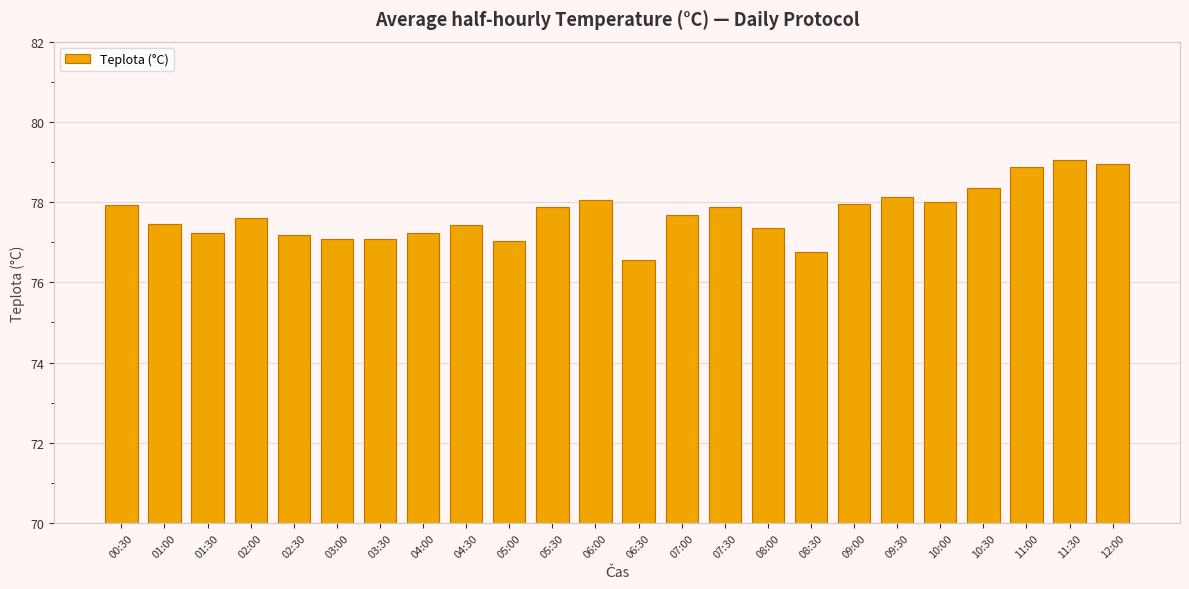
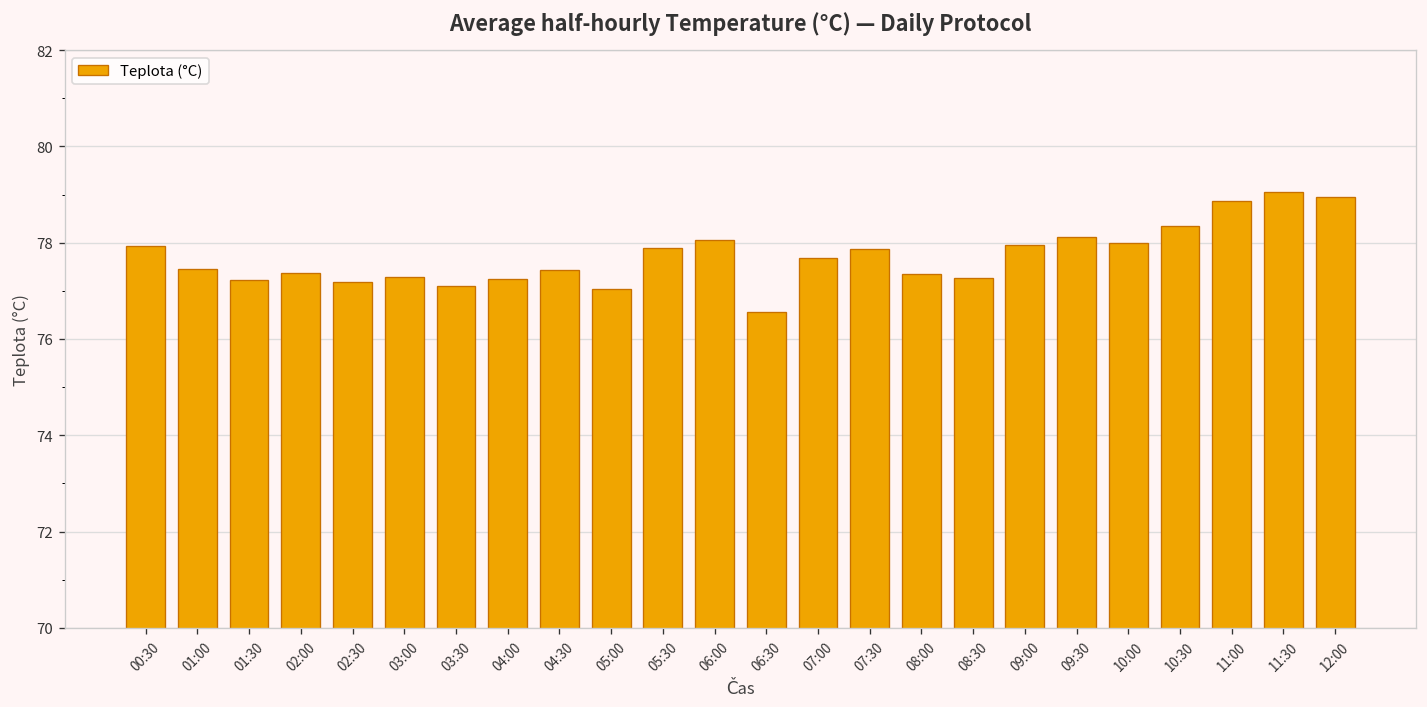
  {
    "00:30": 77.9,
    "01:00": 77.5,
    "01:30": 77.2,
-   "02:00": 77.6,
+   "02:00": 77.4,
    "02:30": 77.2,
-   "03:00": 77.1,
+   "03:00": 77.3,
    "03:30": 77.1,
    "04:00": 77.2,
    "04:30": 77.4,
    "05:00": 77.0,
    "05:30": 77.9,
    "06:00": 78.1,
    "06:30": 76.6,
    "07:00": 77.7,
    "07:30": 77.9,
    "08:00": 77.4,
-   "08:30": 76.7,
+   "08:30": 77.3,
    "09:00": 78.0,
    "09:30": 78.1,
    "10:00": 78.0,
    "10:30": 78.4,
    "11:00": 78.9,
    "11:30": 79.1,
    "12:00": 79.0
  }
